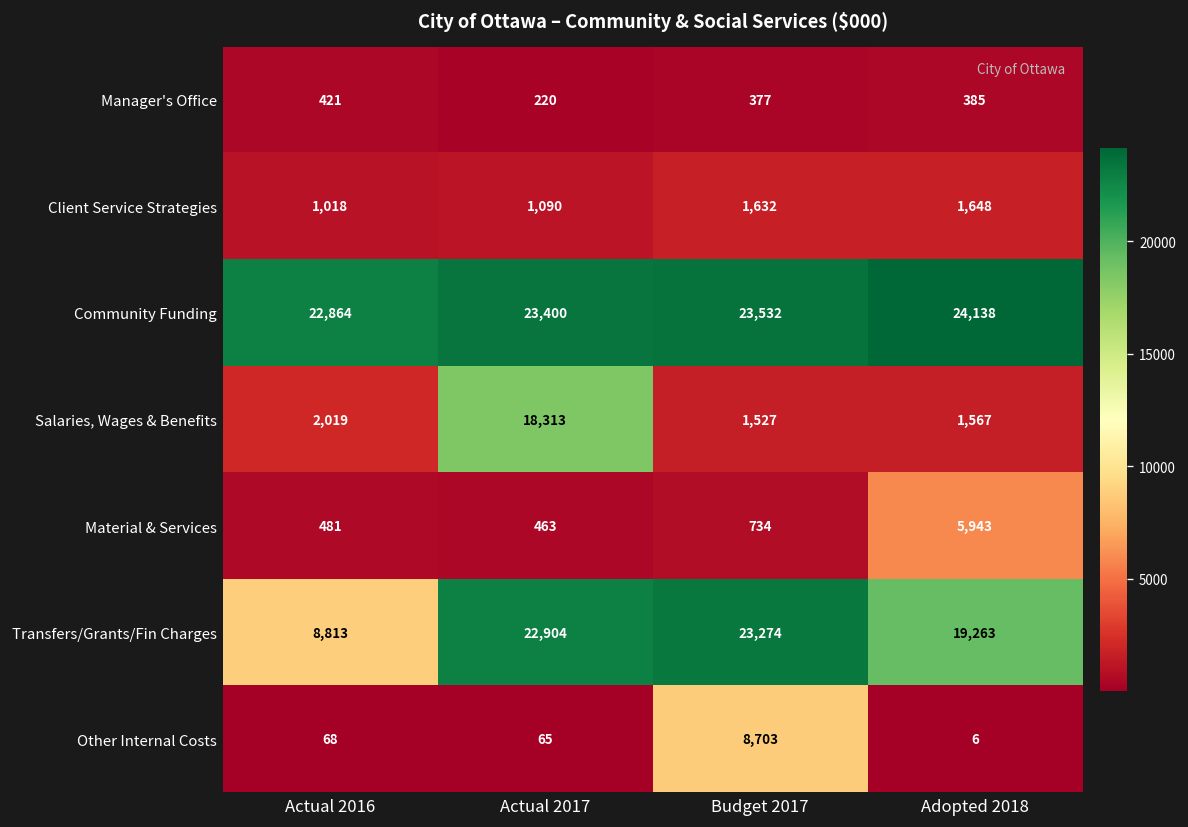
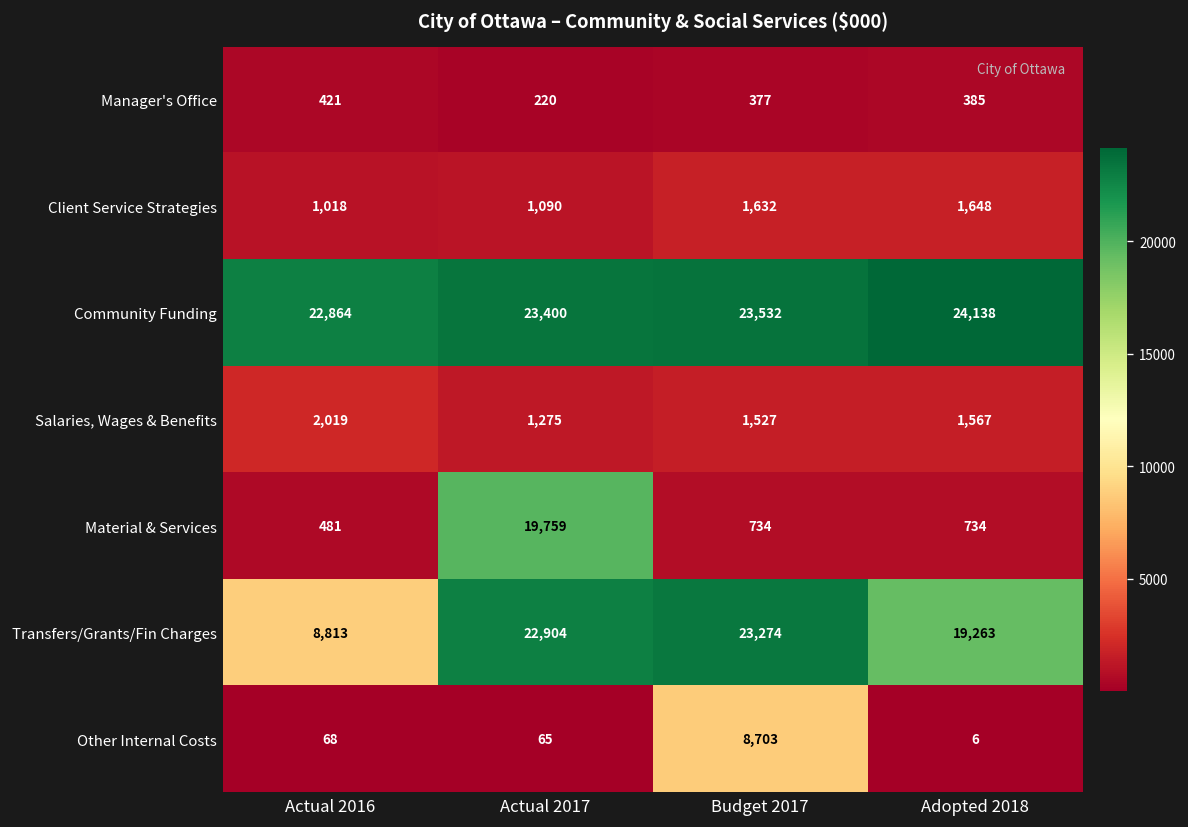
  {
    "Manager's Office": {
      "Actual 2016": "421",
      "Actual 2017": "220",
      "Budget 2017": "377"
    },
    "Client Service Strategies": {
      "Actual 2016": "1,018",
      "Actual 2017": "1,090",
      "Budget 2017": "1,632",
      "Adopted 2018": "1,648"
    },
    "Community Funding": {
      "Actual 2016": "22,864",
      "Actual 2017": "23,400",
      "Budget 2017": "23,532",
      "Adopted 2018": "24,138"
    },
    "Salaries, Wages & Benefits": {
      "Actual 2016": "2,019",
-     "Actual 2017": "18,313",
+     "Actual 2017": "1,275",
      "Budget 2017": "1,527",
      "Adopted 2018": "1,567"
    },
    "Material & Services": {
      "Actual 2016": "481",
-     "Actual 2017": "463",
+     "Actual 2017": "19,759",
      "Budget 2017": "734",
-     "Adopted 2018": "5,943"
+     "Adopted 2018": "734"
    },
    "Transfers/Grants/Fin Charges": {
      "Actual 2016": "8,813",
      "Actual 2017": "22,904",
      "Budget 2017": "23,274",
      "Adopted 2018": "19,263"
    },
    "Other Internal Costs": {
      "Actual 2016": "68",
      "Actual 2017": "65",
      "Budget 2017": "8,703",
      "Adopted 2018": "6"
    }
  }
